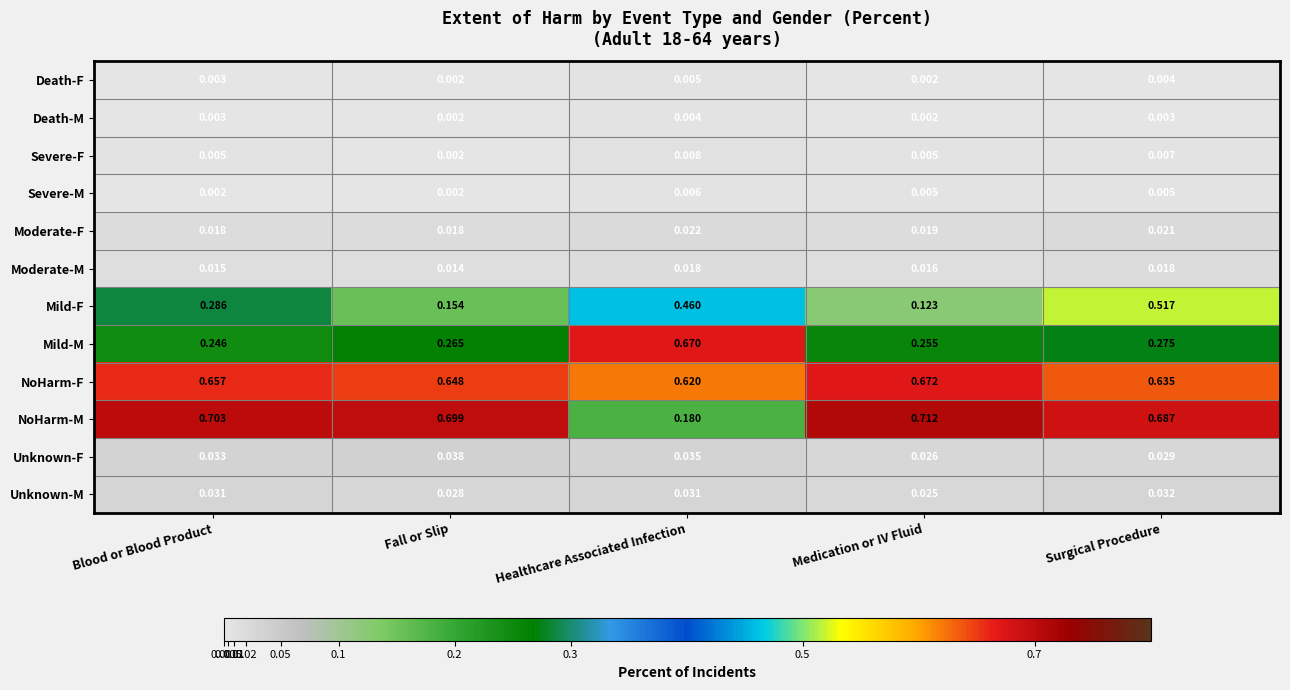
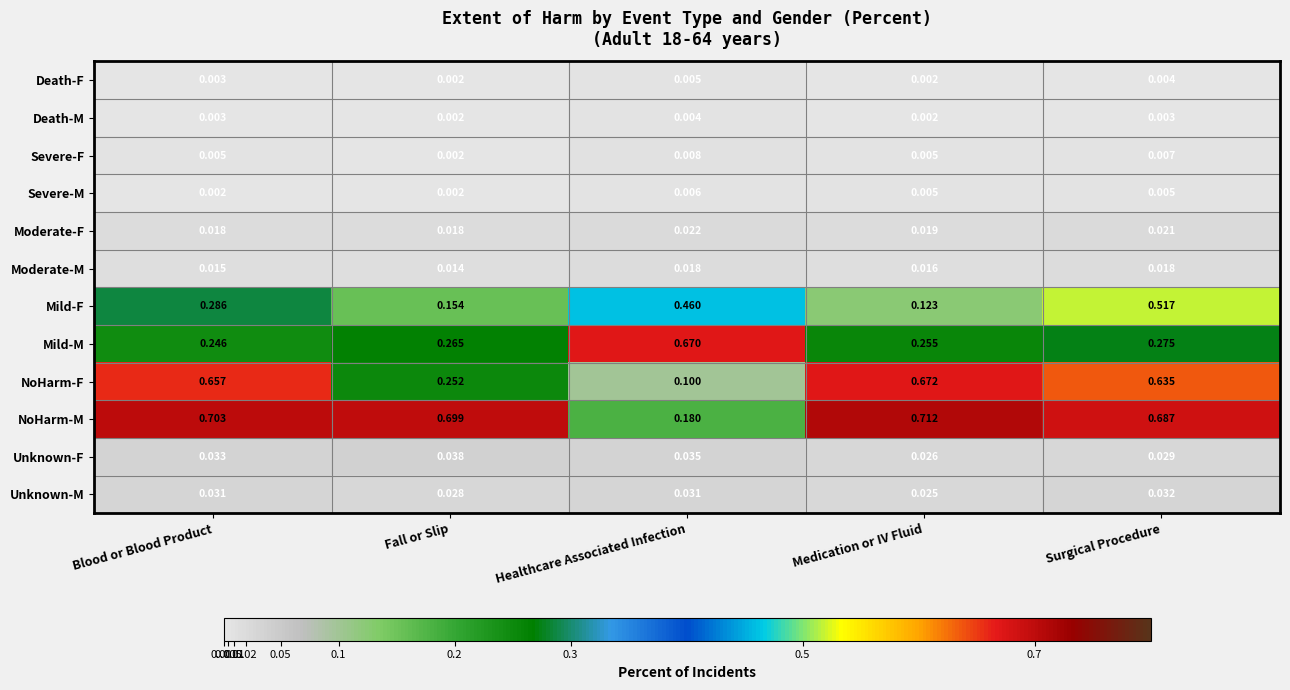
  {
    "Mild-F": {
      "Blood or Blood Product": 0.286,
      "Fall or Slip": 0.154,
      "Healthcare Associated Infection": 0.460,
      "Medication or IV Fluid": 0.123,
      "Surgical Procedure": 0.517
    },
    "Mild-M": {
      "Blood or Blood Product": 0.246,
      "Fall or Slip": 0.265,
      "Healthcare Associated Infection": 0.670,
      "Medication or IV Fluid": 0.255,
      "Surgical Procedure": 0.275
    },
    "NoHarm-F": {
      "Blood or Blood Product": 0.657,
-     "Fall or Slip": 0.648,
-     "Healthcare Associated Infection": 0.620,
+     "Fall or Slip": 0.252,
+     "Healthcare Associated Infection": 0.100,
      "Medication or IV Fluid": 0.672,
      "Surgical Procedure": 0.635
    },
    "NoHarm-M": {
      "Blood or Blood Product": 0.703,
      "Fall or Slip": 0.699,
      "Healthcare Associated Infection": 0.180,
      "Medication or IV Fluid": 0.712,
      "Surgical Procedure": 0.687
    }
  }
